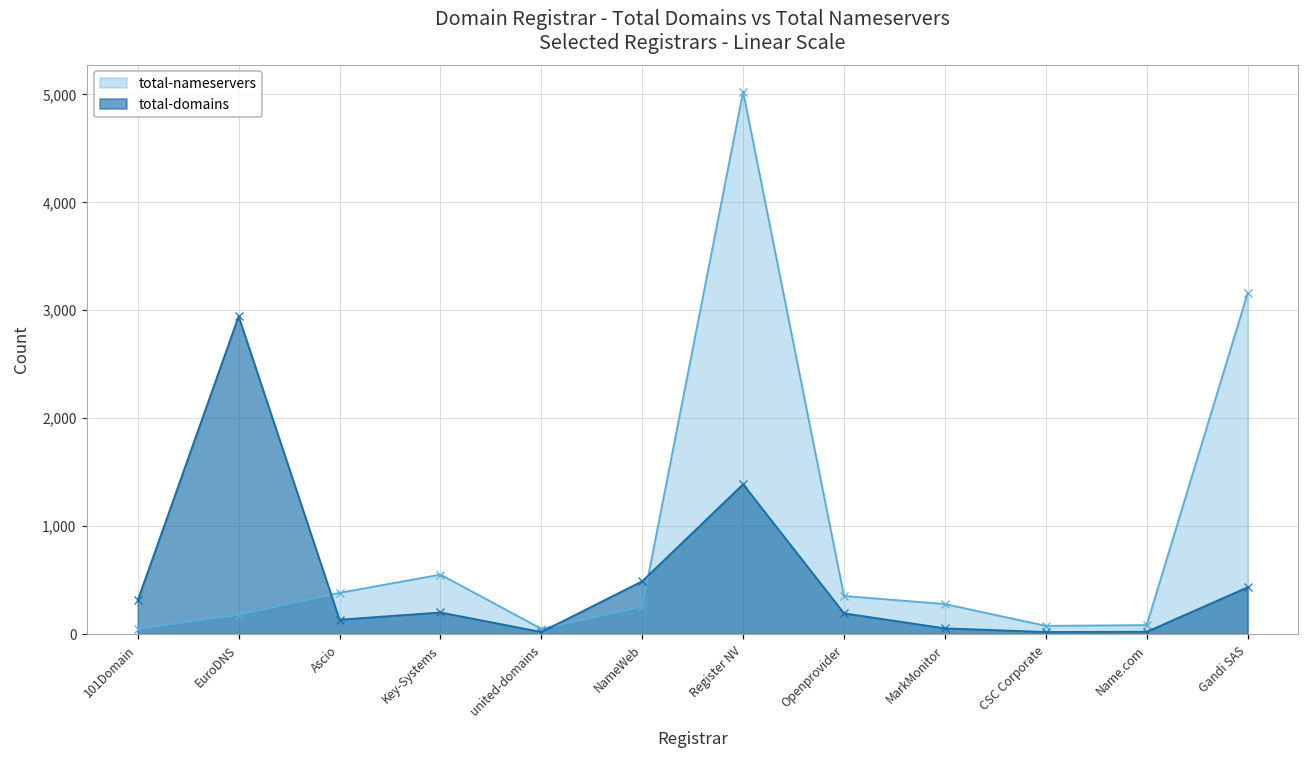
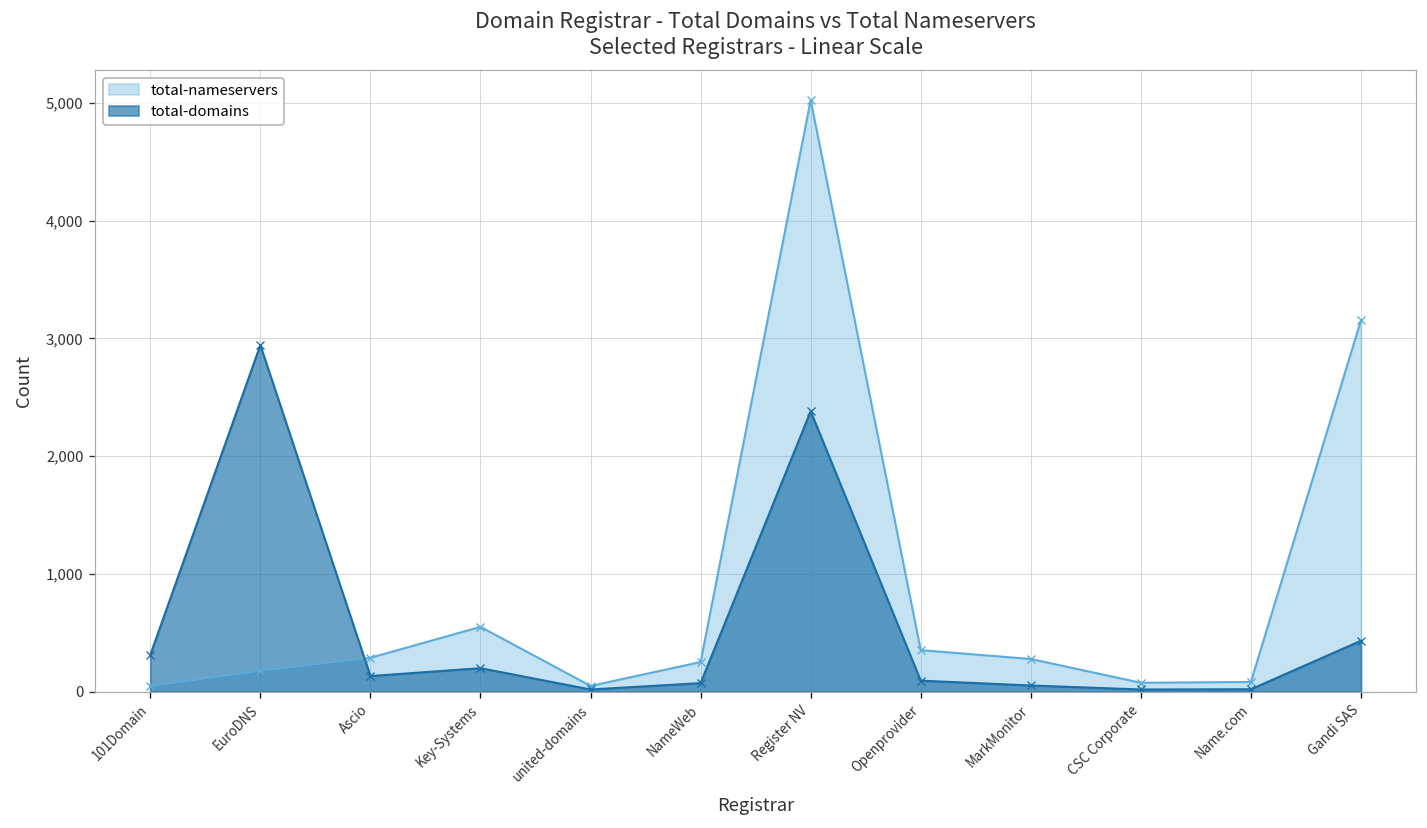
  {
    "total-nameservers": {
      "101Domain": "0",
      "EuroDNS": "200",
-     "Ascio": "400",
+     "Ascio": "300",
      "Key-Systems": "600",
      "united-domains": "0",
      "NameWeb": "300",
      "Register NV": "5,000",
      "Openprovider": "400",
      "MarkMonitor": "300",
      "CSC Corporate": "100",
      "Name.com": "100",
      "Gandi SAS": "3,200"
    },
    "total-domains": {
      "101Domain": "300",
      "EuroDNS": "2,900",
      "Ascio": "100",
      "Key-Systems": "200",
      "united-domains": "0",
-     "NameWeb": "500",
-     "Register NV": "1,400",
-     "Openprovider": "200",
+     "NameWeb": "100",
+     "Register NV": "2,400",
+     "Openprovider": "100",
      "MarkMonitor": "100",
      "CSC Corporate": "0",
      "Name.com": "0",
      "Gandi SAS": "400"
    }
  }
